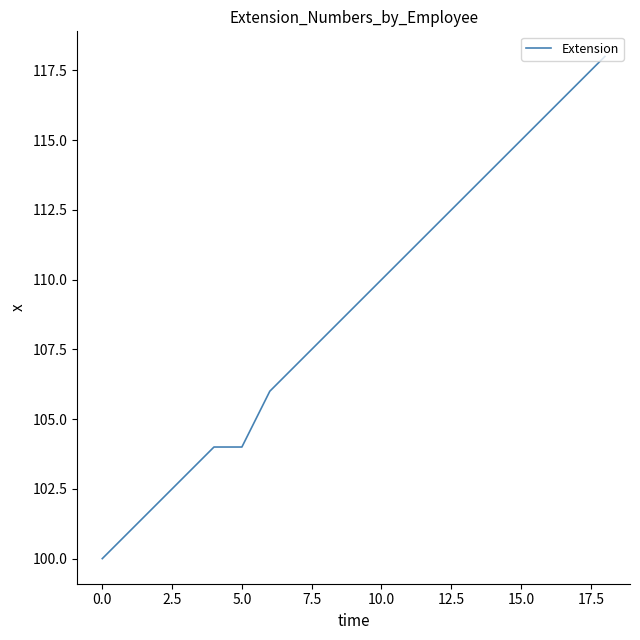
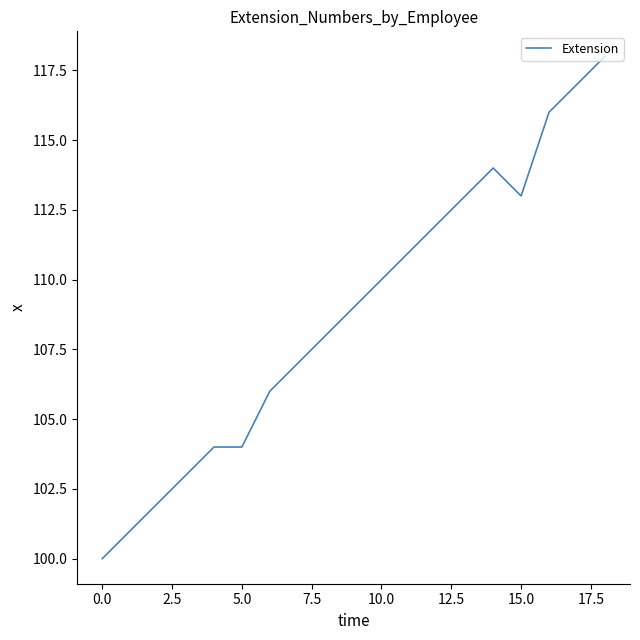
  {
    "0.0": 100,
    "5.0": 104,
    "10.0": 110,
-   "15.0": 115
+   "15.0": 113
  }
